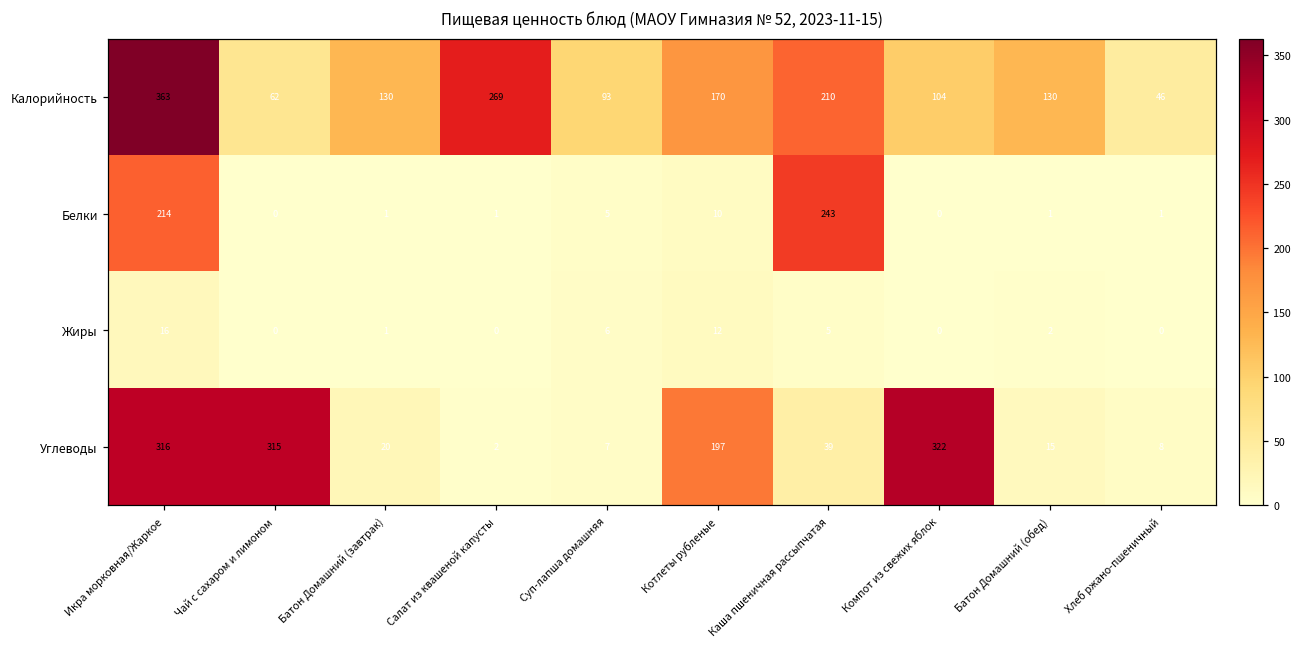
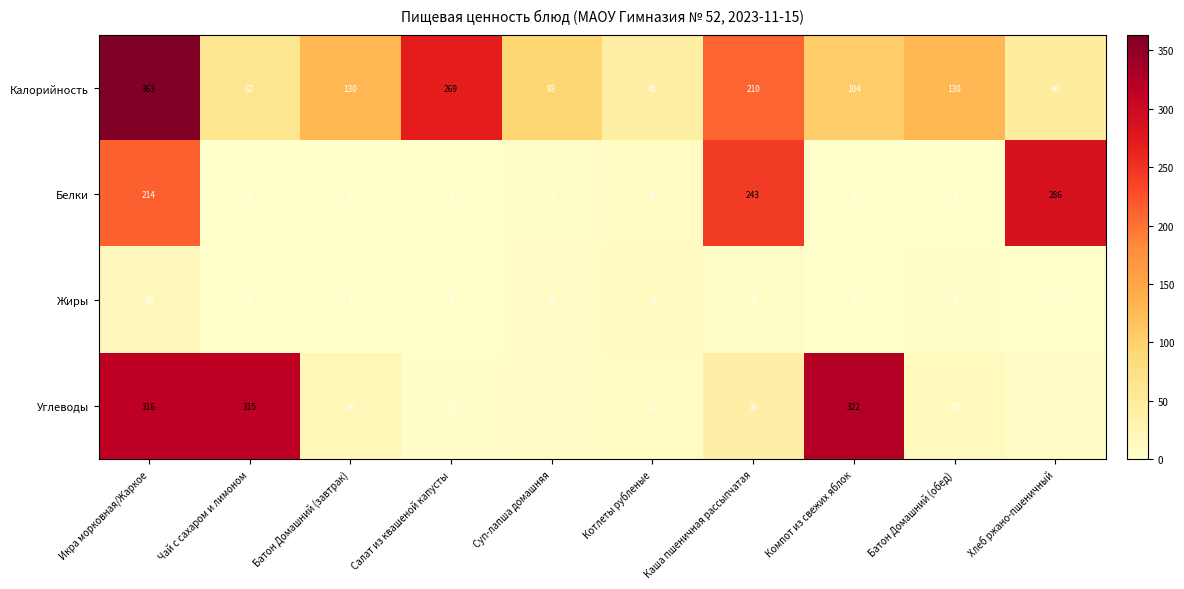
  {
    "Калорийность": {
      "Икра морковная/Жаркое": 363,
      "Чай с сахаром и лимоном": 62,
      "Батон Домашний (завтрак)": 130,
      "Салат из квашеной капусты": 269,
      "Суп-лапша домашняя": 93,
-     "Котлеты рубленые": 170,
+     "Котлеты рубленые": 40,
      "Каша пшеничная рассыпчатая": 210,
      "Компот из свежих яблок": 104,
      "Батон Домашний (обед)": 130,
      "Хлеб ржано-пшеничный": 46
    },
    "Белки": {
      "Икра морковная/Жаркое": 214,
      "Чай с сахаром и лимоном": 0,
      "Батон Домашний (завтрак)": 1,
      "Салат из квашеной капусты": 1,
      "Суп-лапша домашняя": 5,
      "Котлеты рубленые": 10,
      "Каша пшеничная рассыпчатая": 243,
      "Компот из свежих яблок": 0,
      "Батон Домашний (обед)": 1,
-     "Хлеб ржано-пшеничный": 1
+     "Хлеб ржано-пшеничный": 286
    },
    "Жиры": {
      "Икра морковная/Жаркое": 16,
      "Чай с сахаром и лимоном": 0,
      "Батон Домашний (завтрак)": 1,
      "Салат из квашеной капусты": 0,
      "Суп-лапша домашняя": 6,
      "Котлеты рубленые": 12,
      "Каша пшеничная рассыпчатая": 5,
      "Компот из свежих яблок": 0,
      "Батон Домашний (обед)": 2,
      "Хлеб ржано-пшеничный": 0
    },
    "Углеводы": {
      "Икра морковная/Жаркое": 316,
      "Чай с сахаром и лимоном": 315,
      "Батон Домашний (завтрак)": 20,
      "Салат из квашеной капусты": 2,
      "Суп-лапша домашняя": 7,
-     "Котлеты рубленые": 197,
+     "Котлеты рубленые": 11,
      "Каша пшеничная рассыпчатая": 39,
      "Компот из свежих яблок": 322,
      "Батон Домашний (обед)": 15,
      "Хлеб ржано-пшеничный": 8
    }
  }
